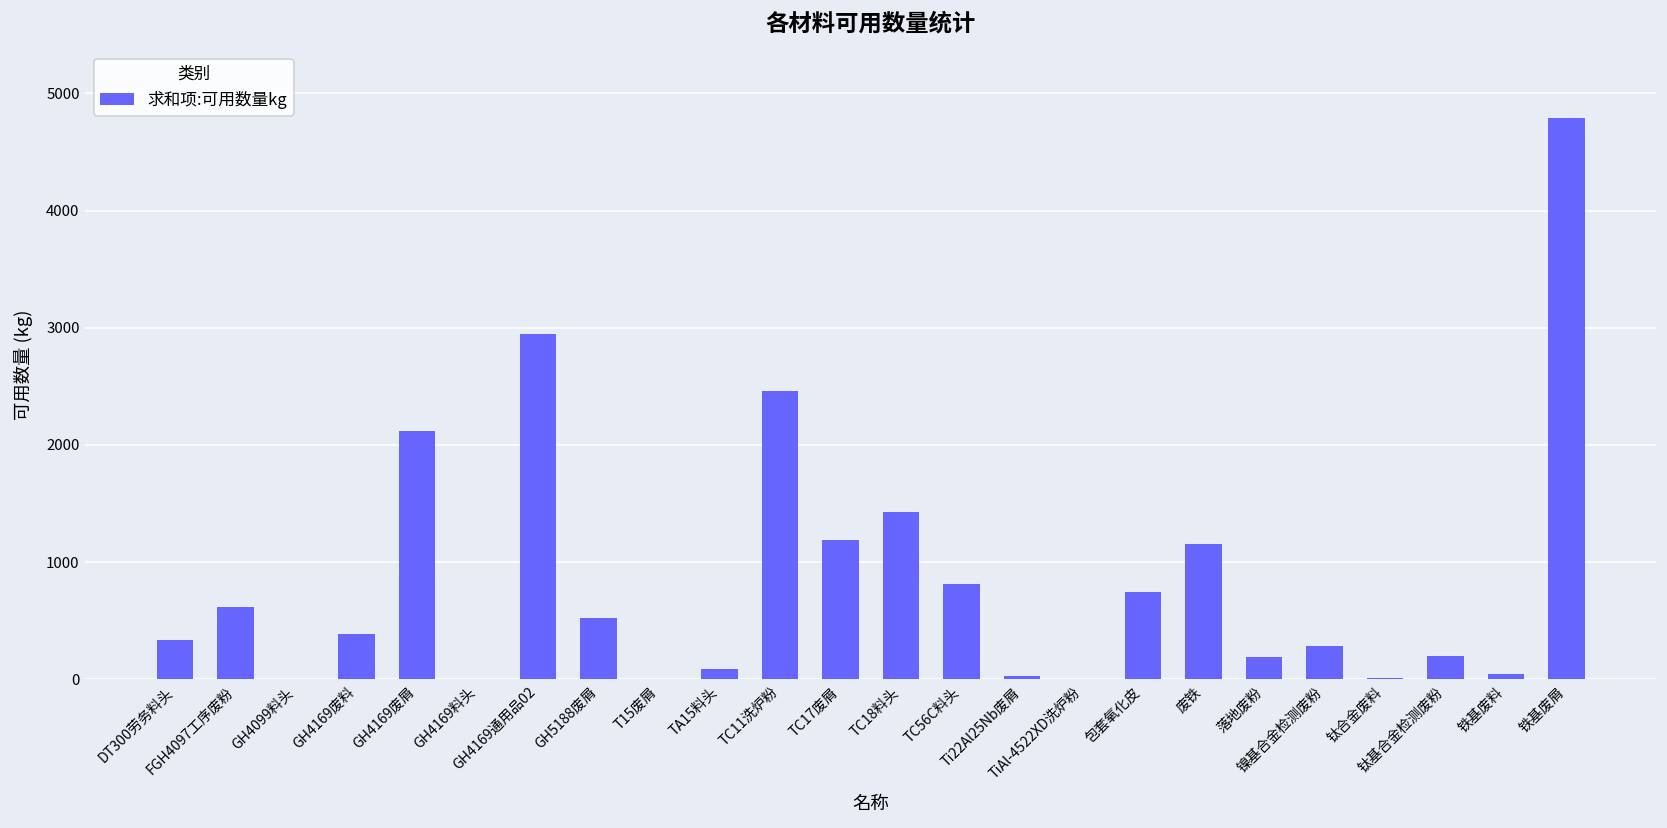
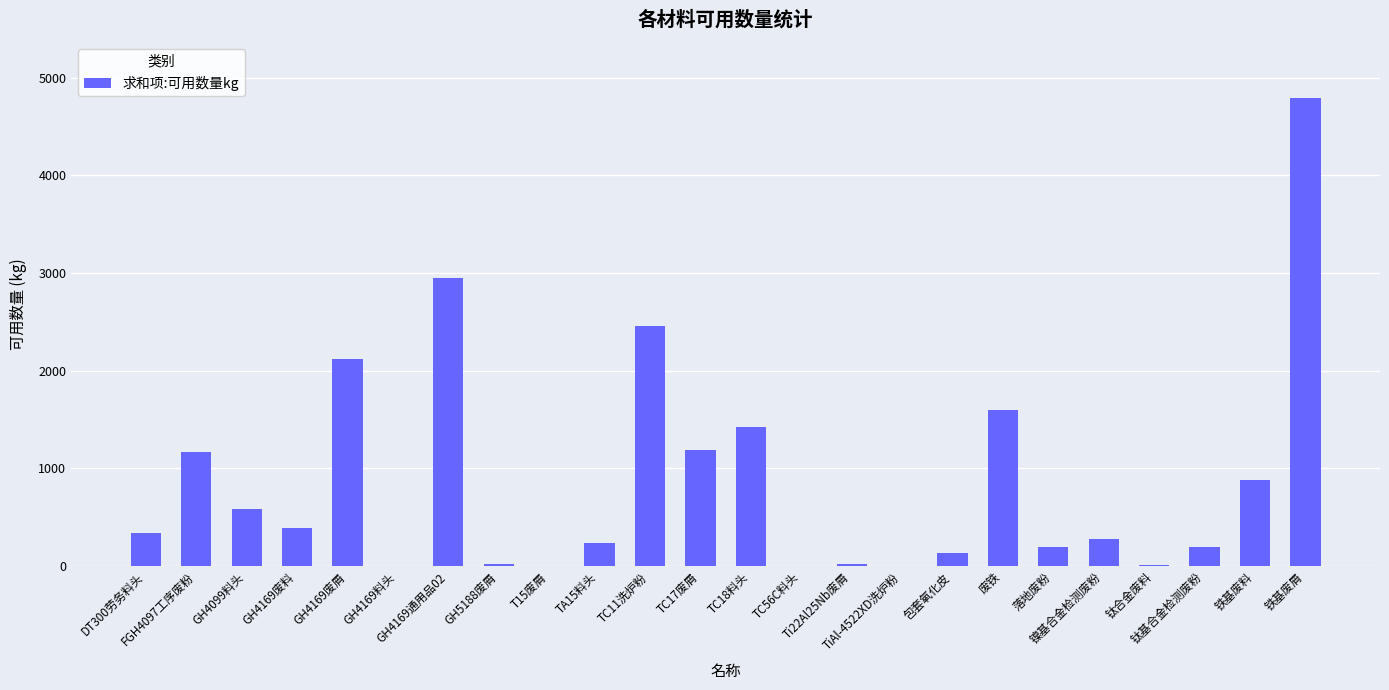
  {
    "DT300劳务料头": 300,
-   "FGH4097工序废粉": 600,
-   "GH4099料头": 0,
+   "FGH4097工序废粉": 1200,
+   "GH4099料头": 600,
    "GH4169废料": 400,
    "GH4169废屑": 2100,
    "GH4169通用品02": 2900,
-   "GH5188废屑": 500,
-   "TA15料头": 100,
+   "GH5188废屑": 0,
+   "TA15料头": 200,
    "TC11洗炉粉": 2500,
    "TC17废屑": 1200,
    "TC18料头": 1400,
-   "TC56C料头": 800,
-   "包套氧化皮": 700,
-   "废铁": 1200,
+   "TC56C料头": 0,
+   "包套氧化皮": 100,
+   "废铁": 1600,
    "落地废粉": 200,
    "镍基合金检测废粉": 300,
    "钛基合金检测废粉": 200,
-   "铁基废料": 100,
+   "铁基废料": 900,
    "铁基废屑": 4800
  }
